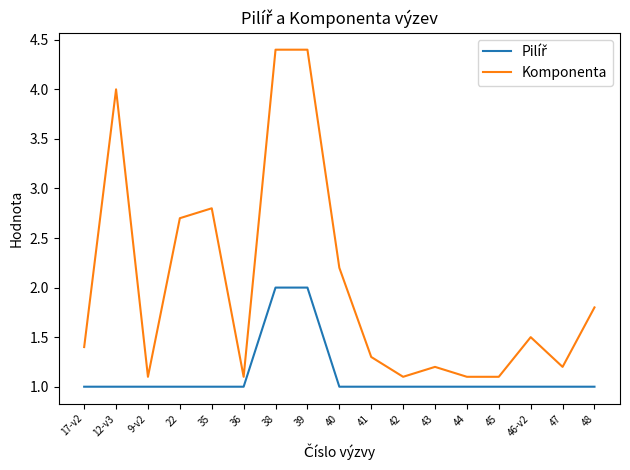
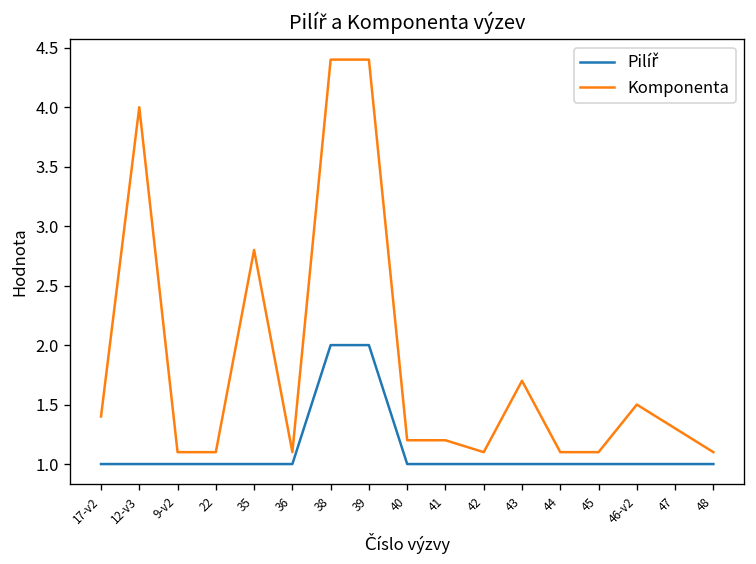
  {
    "Pilíř": {
      "17-v2": 1.0,
      "12-v3": 1.0,
      "9-v2": 1.0,
      "22": 1.0,
      "35": 1.0,
      "36": 1.0,
      "38": 2.0,
      "39": 2.0,
      "40": 1.0,
      "41": 1.0,
      "42": 1.0,
      "43": 1.0,
      "44": 1.0,
      "45": 1.0,
      "46-v2": 1.0,
      "47": 1.0,
      "48": 1.0
    },
    "Komponenta": {
      "17-v2": 1.4,
      "12-v3": 4.0,
      "9-v2": 1.1,
-     "22": 2.7,
+     "22": 1.1,
      "35": 2.8,
      "36": 1.1,
      "38": 4.4,
      "39": 4.4,
-     "40": 2.2,
-     "41": 1.3,
+     "40": 1.2,
+     "41": 1.2,
      "42": 1.1,
-     "43": 1.2,
+     "43": 1.7,
      "44": 1.1,
      "45": 1.1,
      "46-v2": 1.5,
-     "47": 1.2,
-     "48": 1.8
+     "47": 1.3,
+     "48": 1.1
    }
  }
